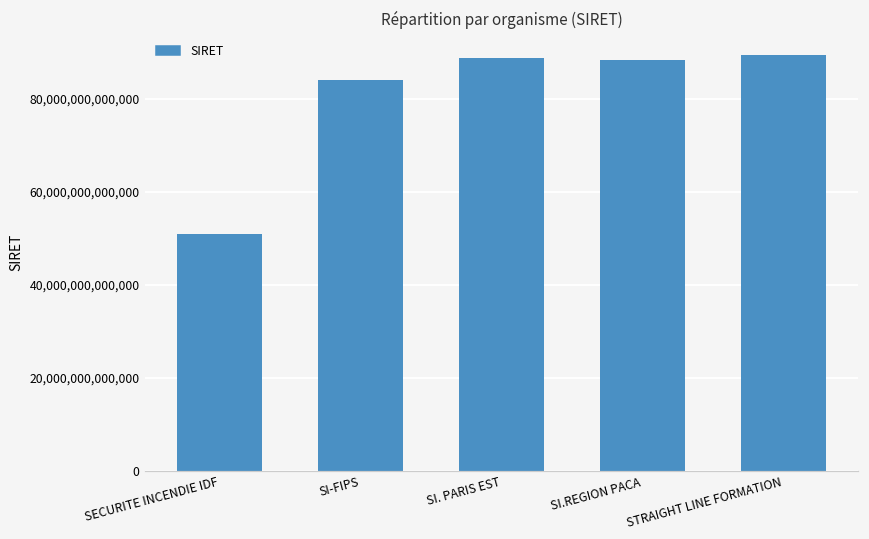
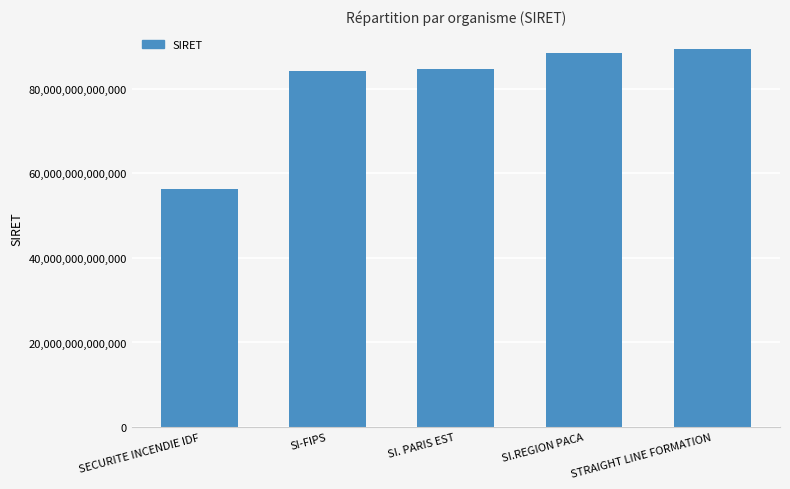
  {
-   "SECURITE INCENDIE IDF": "51,000,000,000,000",
+   "SECURITE INCENDIE IDF": "56,000,000,000,000",
    "SI-FIPS": "84,000,000,000,000",
-   "SI. PARIS EST": "89,000,000,000,000",
+   "SI. PARIS EST": "85,000,000,000,000",
    "SI.REGION PACA": "88,000,000,000,000",
    "STRAIGHT LINE FORMATION": "89,000,000,000,000"
  }
